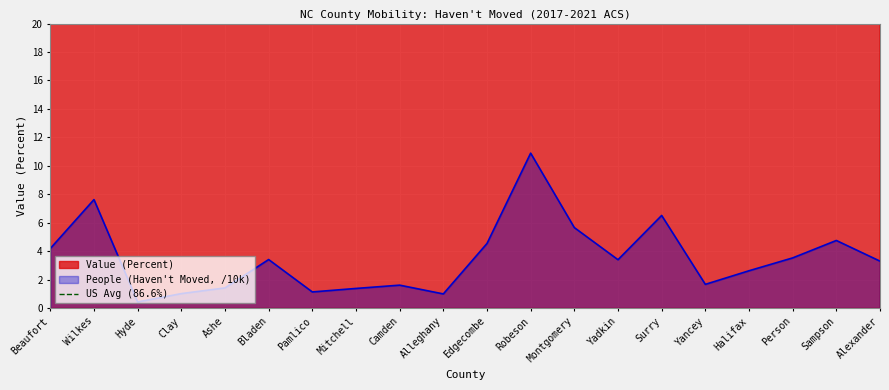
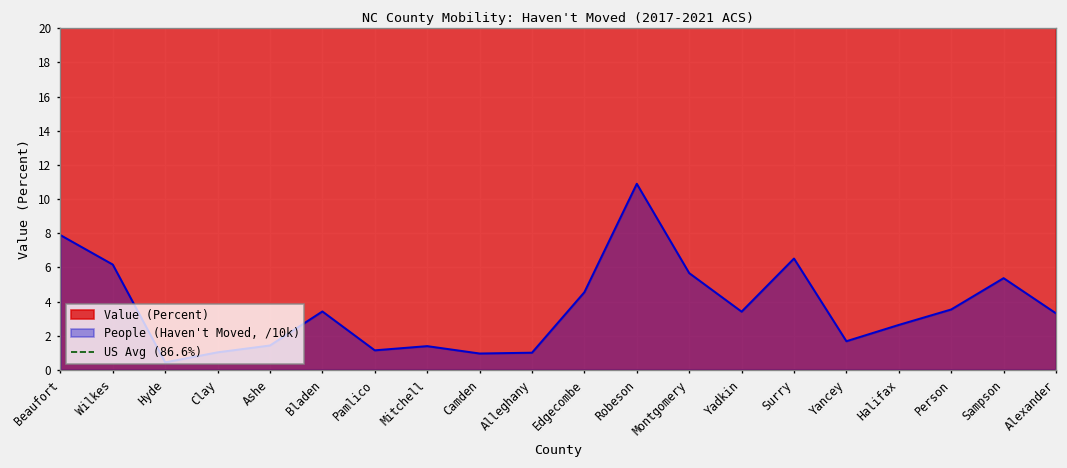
  {
    "People (Haven't Moved, /10k)": {
-     "Beaufort": 4.2,
-     "Wilkes": 7.6,
+     "Beaufort": 7.9,
+     "Wilkes": 6.2,
      "Bladen": 3.4,
      "Pamlico": 1.1,
      "Mitchell": 1.4,
-     "Camden": 1.6,
+     "Camden": 1.0,
      "Alleghany": 1.0,
      "Edgecombe": 4.5,
      "Robeson": 10.9,
      "Montgomery": 5.7,
      "Yadkin": 3.4,
      "Surry": 6.5,
      "Yancey": 1.7,
      "Halifax": 2.6,
      "Person": 3.5,
-     "Sampson": 4.8,
+     "Sampson": 5.4,
      "Alexander": 3.3
    }
  }
